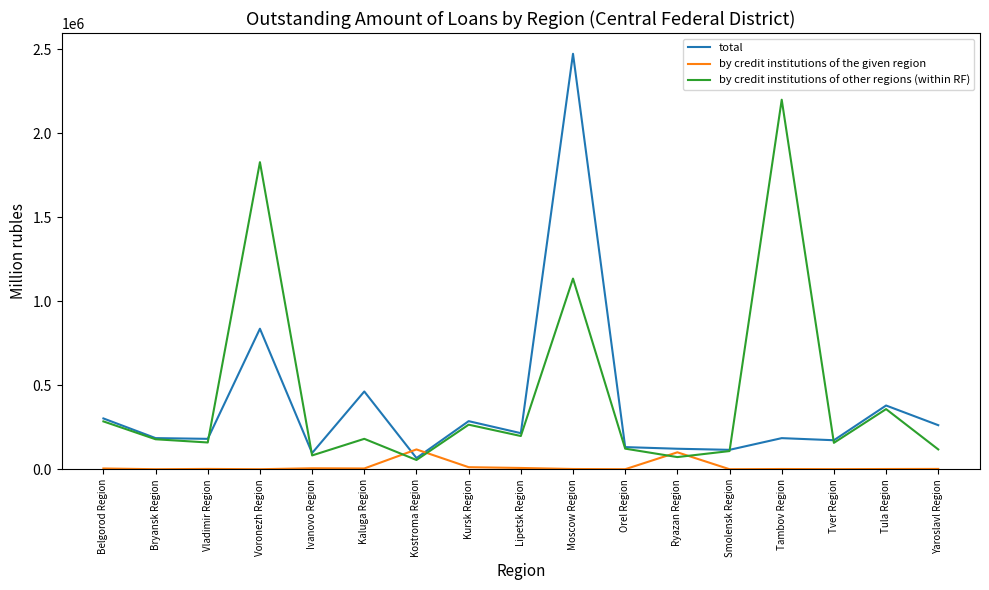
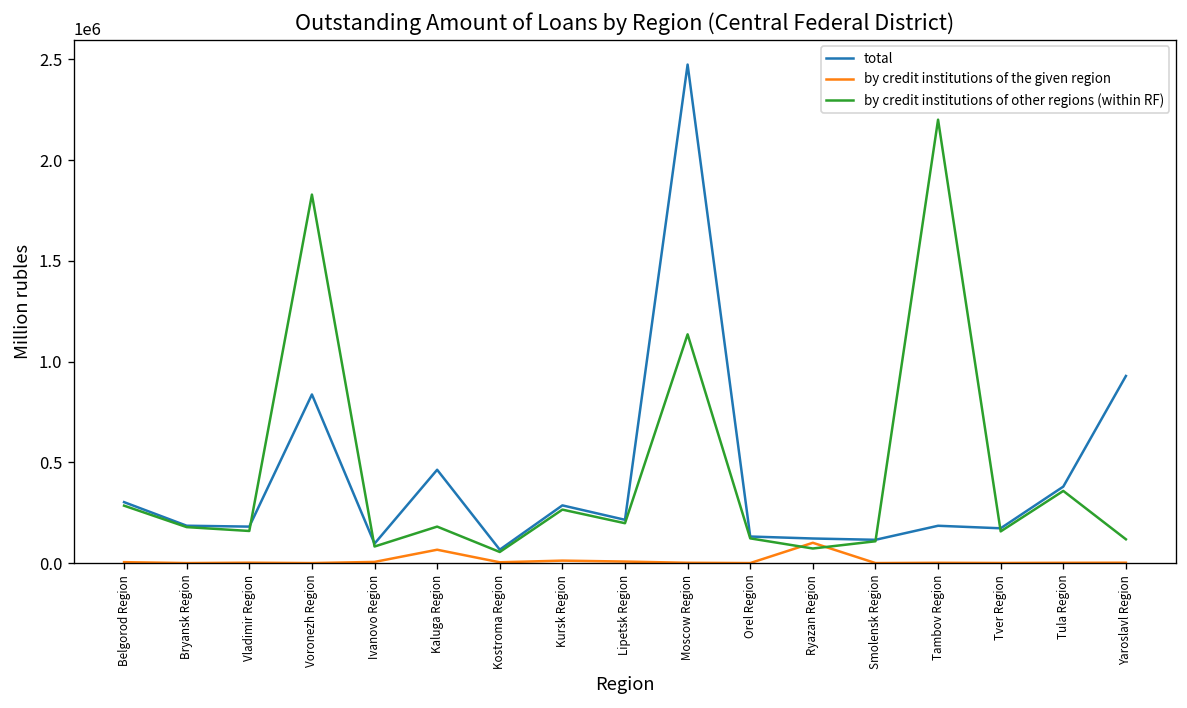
  {
    "total": {
      "Belgorod Region": 300000,
      "Vladimir Region": 180000,
      "Voronezh Region": 840000,
      "Kaluga Region": 460000,
      "Kursk Region": 290000,
      "Lipetsk Region": 210000,
      "Moscow Region": 2470000,
      "Ryazan Region": 120000,
      "Tambov Region": 190000,
      "Tver Region": 170000,
      "Tula Region": 380000,
-     "Yaroslavl Region": 260000
+     "Yaroslavl Region": 930000
    },
    "by credit institutions of the given region": {
      "Belgorod Region": 0,
      "Bryansk Region": 0,
      "Vladimir Region": 0,
      "Voronezh Region": 0,
      "Ivanovo Region": 10000,
-     "Kaluga Region": 0,
-     "Kostroma Region": 120000,
+     "Kaluga Region": 70000,
+     "Kostroma Region": 0,
      "Kursk Region": 10000,
      "Lipetsk Region": 10000,
      "Moscow Region": 0,
      "Orel Region": 0,
      "Ryazan Region": 100000,
      "Smolensk Region": 0,
      "Tambov Region": 0,
      "Tver Region": 0,
      "Tula Region": 0,
      "Yaroslavl Region": 0
    },
    "by credit institutions of other regions (within RF)": {
      "Belgorod Region": 280000,
      "Vladimir Region": 160000,
      "Voronezh Region": 1830000,
      "Kaluga Region": 180000,
      "Kursk Region": 270000,
      "Lipetsk Region": 200000,
      "Moscow Region": 1140000,
      "Ryazan Region": 70000,
      "Tambov Region": 2200000,
      "Tver Region": 160000,
      "Tula Region": 360000,
      "Yaroslavl Region": 120000
    }
  }
